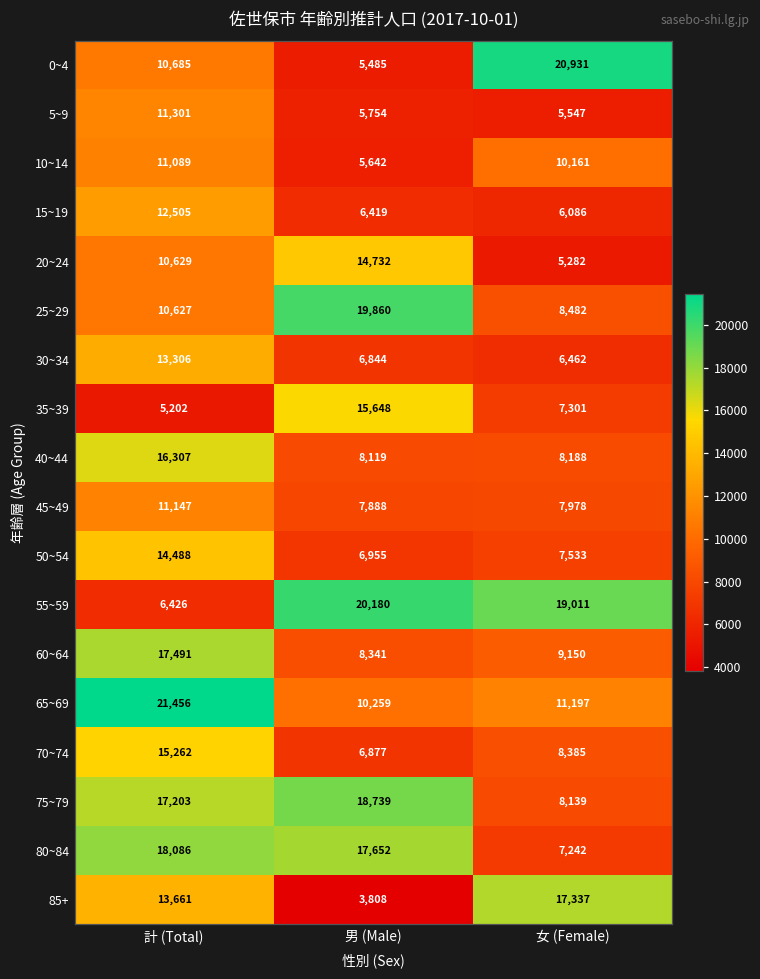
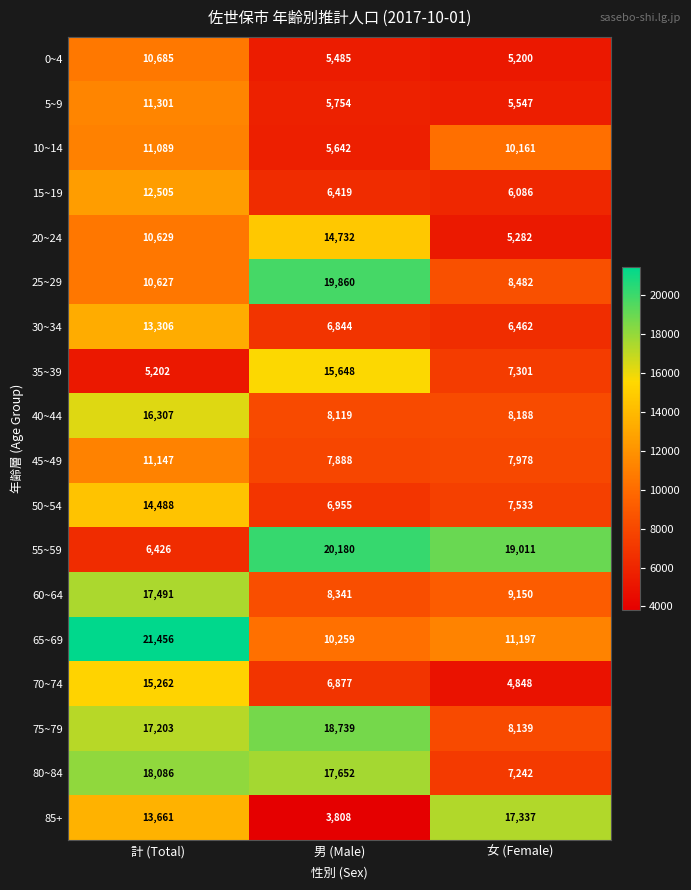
  {
    "0~4": {
      "計 (Total)": "10,685",
      "男 (Male)": "5,485",
-     "女 (Female)": "20,931"
+     "女 (Female)": "5,200"
    },
    "5~9": {
      "計 (Total)": "11,301",
      "男 (Male)": "5,754",
      "女 (Female)": "5,547"
    },
    "10~14": {
      "計 (Total)": "11,089",
      "男 (Male)": "5,642",
      "女 (Female)": "10,161"
    },
    "15~19": {
      "計 (Total)": "12,505",
      "男 (Male)": "6,419",
      "女 (Female)": "6,086"
    },
    "20~24": {
      "計 (Total)": "10,629",
      "男 (Male)": "14,732",
      "女 (Female)": "5,282"
    },
    "25~29": {
      "計 (Total)": "10,627",
      "男 (Male)": "19,860",
      "女 (Female)": "8,482"
    },
    "30~34": {
      "計 (Total)": "13,306",
      "男 (Male)": "6,844",
      "女 (Female)": "6,462"
    },
    "35~39": {
      "計 (Total)": "5,202",
      "男 (Male)": "15,648",
      "女 (Female)": "7,301"
    },
    "40~44": {
      "計 (Total)": "16,307",
      "男 (Male)": "8,119",
      "女 (Female)": "8,188"
    },
    "45~49": {
      "計 (Total)": "11,147",
      "男 (Male)": "7,888",
      "女 (Female)": "7,978"
    },
    "50~54": {
      "計 (Total)": "14,488",
      "男 (Male)": "6,955",
      "女 (Female)": "7,533"
    },
    "55~59": {
      "計 (Total)": "6,426",
      "男 (Male)": "20,180",
      "女 (Female)": "19,011"
    },
    "60~64": {
      "計 (Total)": "17,491",
      "男 (Male)": "8,341",
      "女 (Female)": "9,150"
    },
    "65~69": {
      "計 (Total)": "21,456",
      "男 (Male)": "10,259",
      "女 (Female)": "11,197"
    },
    "70~74": {
      "計 (Total)": "15,262",
      "男 (Male)": "6,877",
-     "女 (Female)": "8,385"
+     "女 (Female)": "4,848"
    },
    "75~79": {
      "計 (Total)": "17,203",
      "男 (Male)": "18,739",
      "女 (Female)": "8,139"
    },
    "80~84": {
      "計 (Total)": "18,086",
      "男 (Male)": "17,652",
      "女 (Female)": "7,242"
    },
    "85+": {
      "計 (Total)": "13,661",
      "男 (Male)": "3,808",
      "女 (Female)": "17,337"
    }
  }
